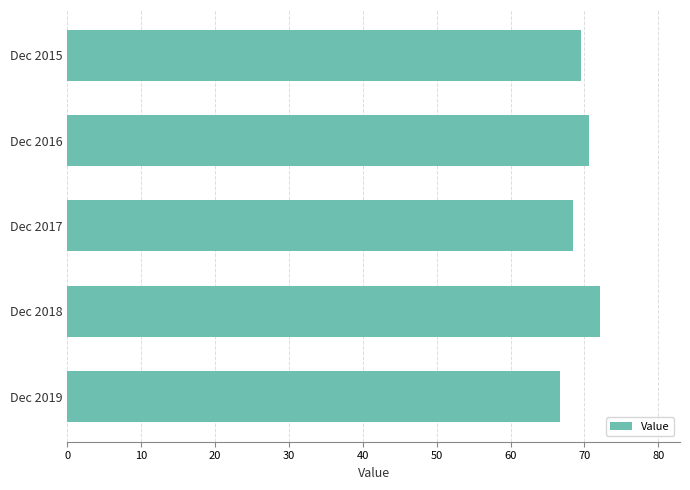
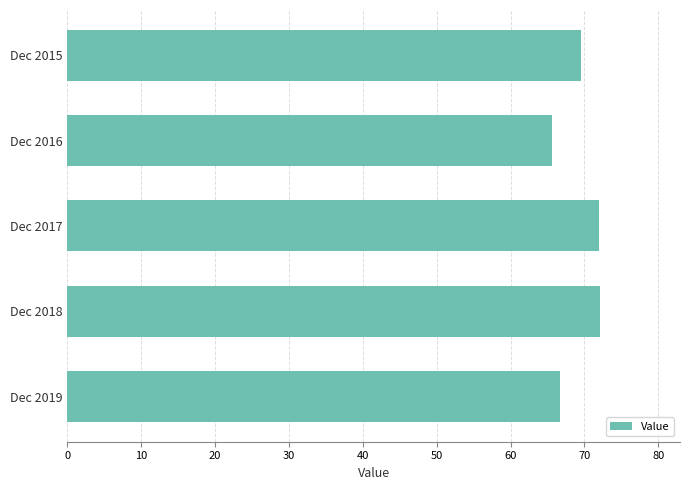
  {
    "Dec 2015": 70,
-   "Dec 2016": 71,
-   "Dec 2017": 68,
+   "Dec 2016": 66,
+   "Dec 2017": 72,
    "Dec 2018": 72,
    "Dec 2019": 67
  }
